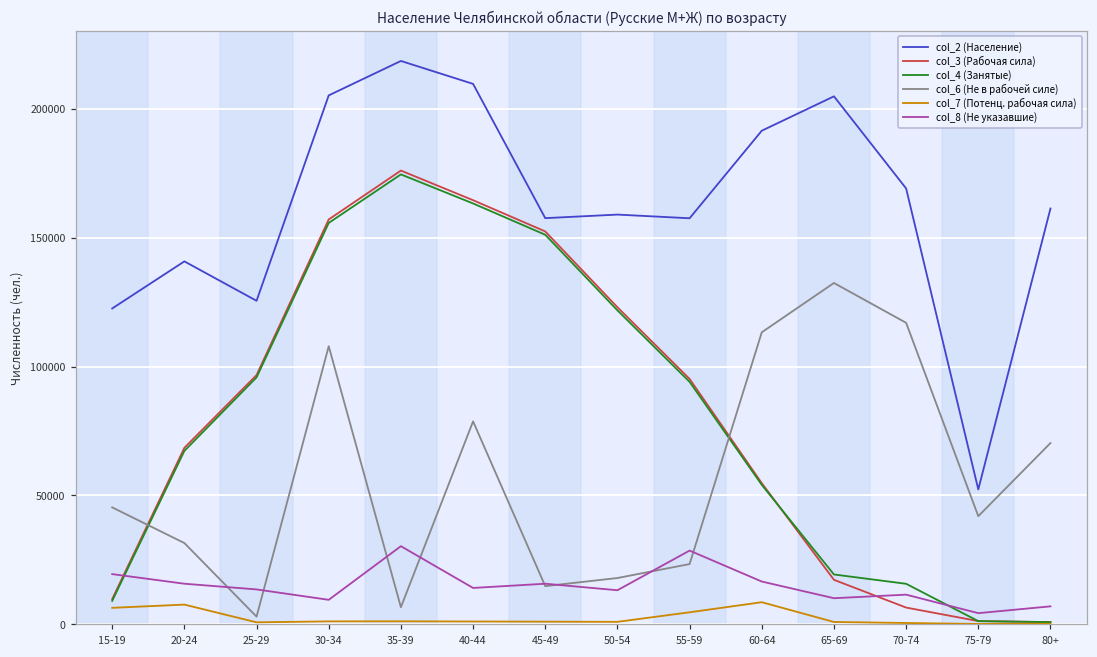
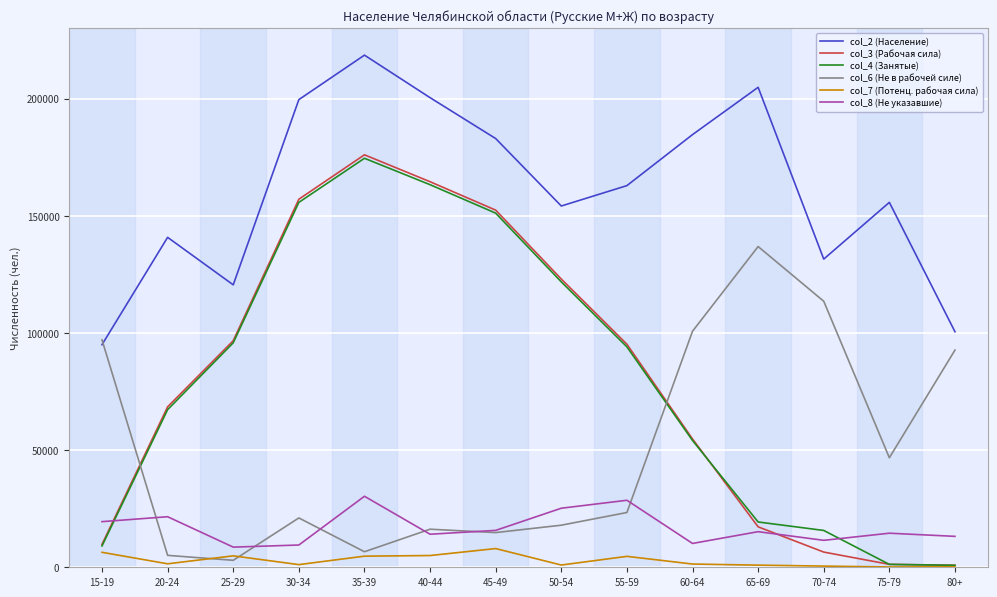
  {
    "col_2 (Население)": {
-     "15-19": 123000,
+     "15-19": 95000,
      "20-24": 141000,
-     "25-29": 125000,
-     "30-34": 205000,
+     "25-29": 121000,
+     "30-34": 200000,
      "35-39": 219000,
-     "40-44": 210000,
-     "45-49": 158000,
-     "50-54": 159000,
-     "55-59": 158000,
-     "60-64": 191000,
+     "40-44": 200000,
+     "45-49": 183000,
+     "50-54": 154000,
+     "55-59": 163000,
+     "60-64": 185000,
      "65-69": 205000,
-     "70-74": 169000,
-     "75-79": 52000,
-     "80+": 161000
+     "70-74": 131000,
+     "75-79": 156000,
+     "80+": 100000
    },
    "col_3 (Рабочая сила)": {
      "20-24": 68000,
      "30-34": 157000,
      "35-39": 176000,
      "40-44": 165000,
      "45-49": 152000,
      "50-54": 123000,
      "55-59": 95000,
      "65-69": 17000,
      "70-74": 6000
    },
    "col_4 (Занятые)": {
      "20-24": 67000,
      "30-34": 156000,
      "35-39": 175000,
      "40-44": 163000,
      "45-49": 151000,
      "50-54": 122000,
      "55-59": 94000,
      "65-69": 19000,
      "70-74": 16000
    },
    "col_6 (Не в рабочей силе)": {
-     "15-19": 45000,
-     "20-24": 32000,
+     "15-19": 97000,
+     "20-24": 5000,
      "25-29": 3000,
-     "30-34": 108000,
+     "30-34": 21000,
      "35-39": 7000,
-     "40-44": 79000,
+     "40-44": 16000,
      "50-54": 18000,
      "55-59": 23000,
-     "60-64": 113000,
-     "65-69": 132000,
-     "70-74": 117000,
-     "75-79": 42000,
-     "80+": 70000
+     "60-64": 101000,
+     "65-69": 137000,
+     "70-74": 114000,
+     "75-79": 47000,
+     "80+": 93000
    },
    "col_7 (Потенц. рабочая сила)": {
      "15-19": 6000,
-     "20-24": 8000,
-     "25-29": 1000,
+     "20-24": 1000,
+     "25-29": 5000,
      "30-34": 1000,
-     "35-39": 1000,
-     "40-44": 1000,
-     "45-49": 1000,
+     "35-39": 5000,
+     "40-44": 5000,
+     "45-49": 8000,
      "50-54": 1000,
      "55-59": 5000,
-     "60-64": 9000,
+     "60-64": 1000,
      "65-69": 1000,
      "70-74": 1000,
      "75-79": 0
    },
    "col_8 (Не указавшие)": {
      "15-19": 19000,
-     "20-24": 16000,
-     "25-29": 14000,
+     "20-24": 22000,
+     "25-29": 9000,
      "30-34": 9000,
      "35-39": 30000,
      "40-44": 14000,
-     "50-54": 13000,
+     "50-54": 25000,
      "55-59": 29000,
-     "60-64": 17000,
-     "65-69": 10000,
+     "60-64": 10000,
+     "65-69": 15000,
      "70-74": 11000,
-     "75-79": 4000,
-     "80+": 7000
+     "75-79": 15000,
+     "80+": 13000
    }
  }
